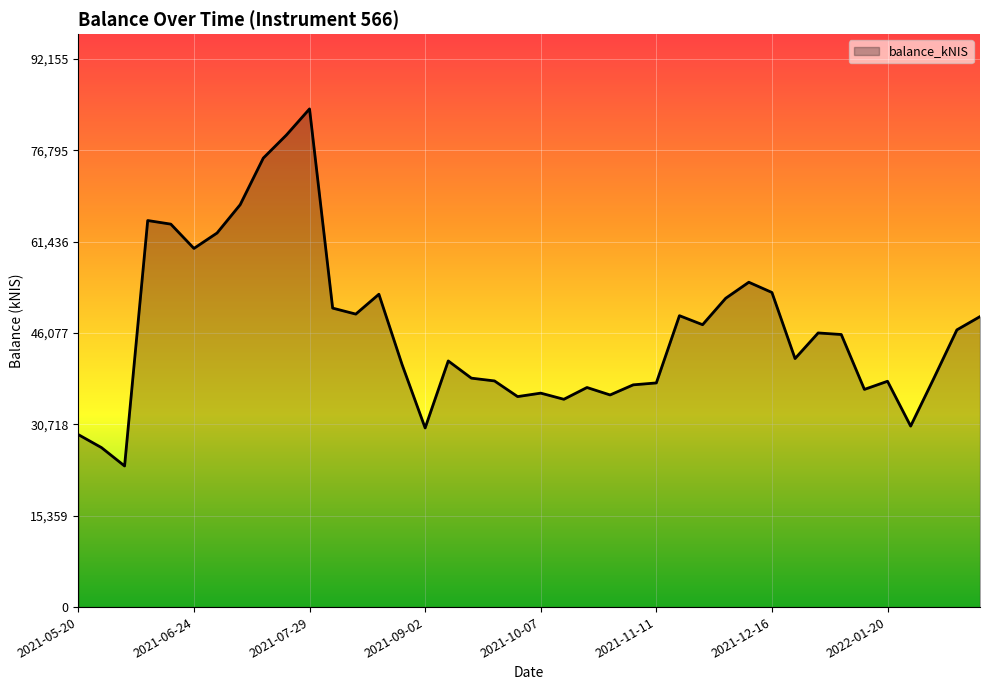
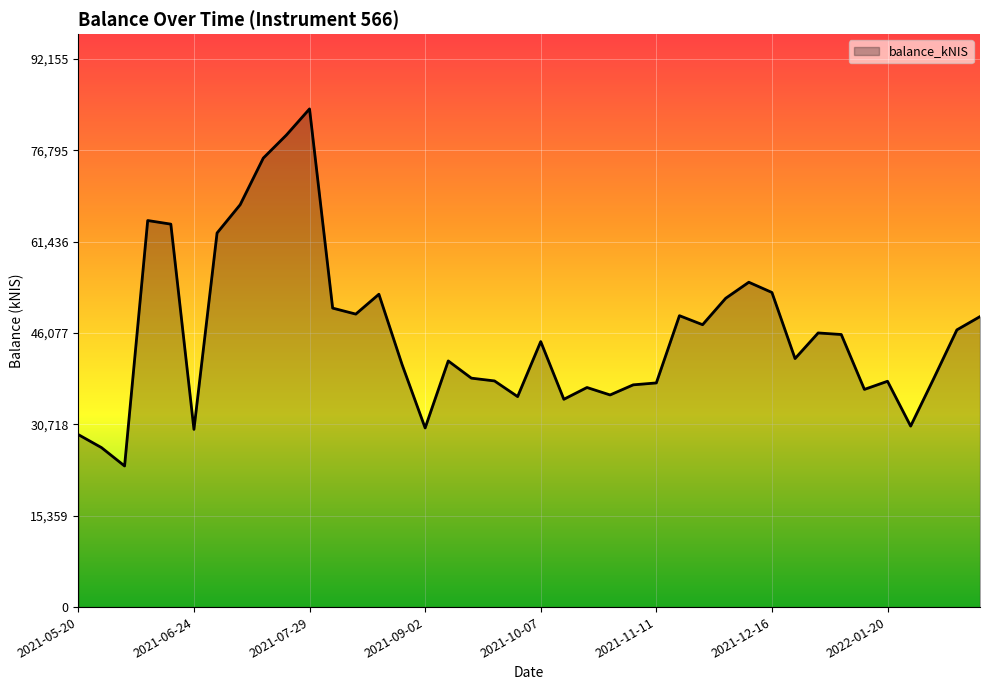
  {
    "2021-05-20": "29,000",
-   "2021-06-24": "60,000",
+   "2021-06-24": "30,000",
    "2021-07-29": "84,000",
    "2021-09-02": "30,000",
-   "2021-10-07": "36,000",
+   "2021-10-07": "45,000",
    "2021-11-11": "38,000",
    "2021-12-16": "53,000",
    "2022-01-20": "38,000"
  }
